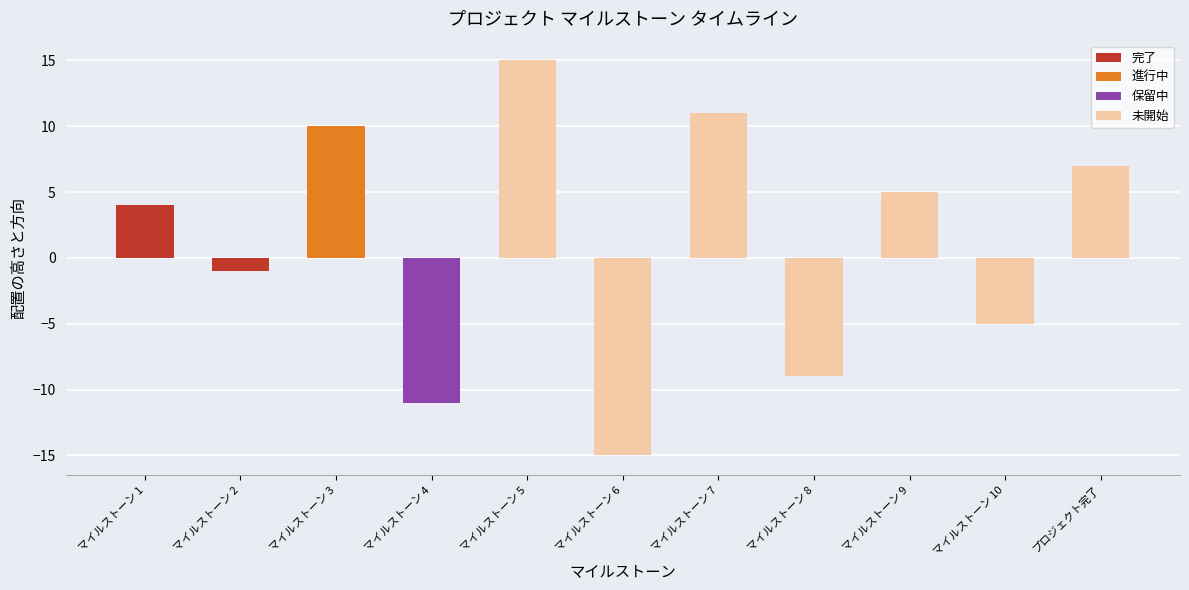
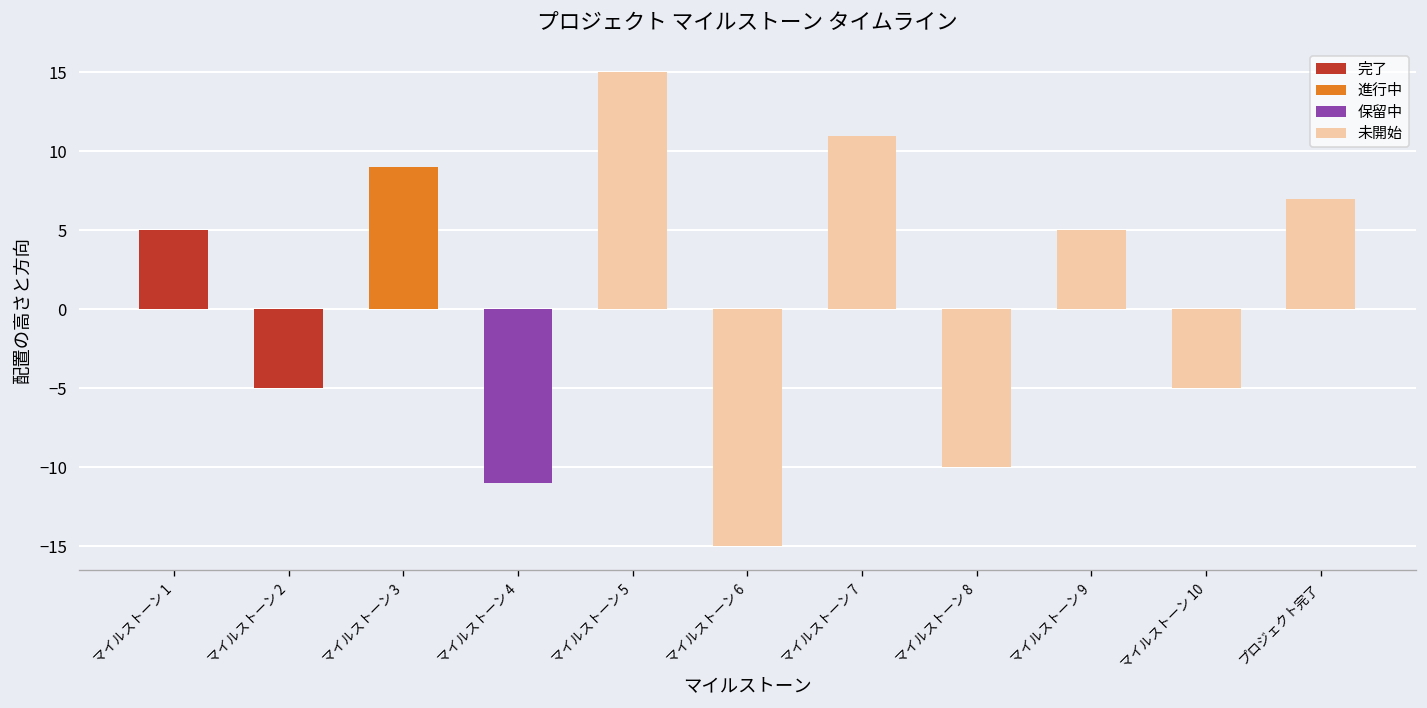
  {
-   "マイルストーン 1": 4,
-   "マイルストーン 2": -1,
-   "マイルストーン 3": 10,
+   "マイルストーン 1": 5,
+   "マイルストーン 2": -5,
+   "マイルストーン 3": 9,
    "マイルストーン 4": -11,
    "マイルストーン 5": 15,
    "マイルストーン 6": -15,
    "マイルストーン 7": 11,
-   "マイルストーン 8": -9,
+   "マイルストーン 8": -10,
    "マイルストーン 9": 5,
    "マイルストーン 10": -5,
    "プロジェクト完了": 7
  }
